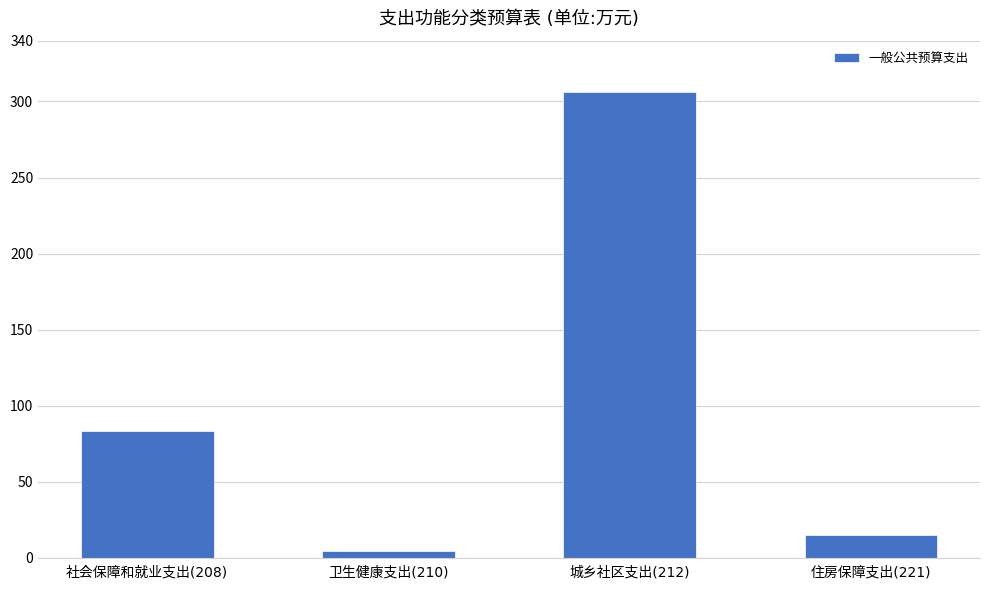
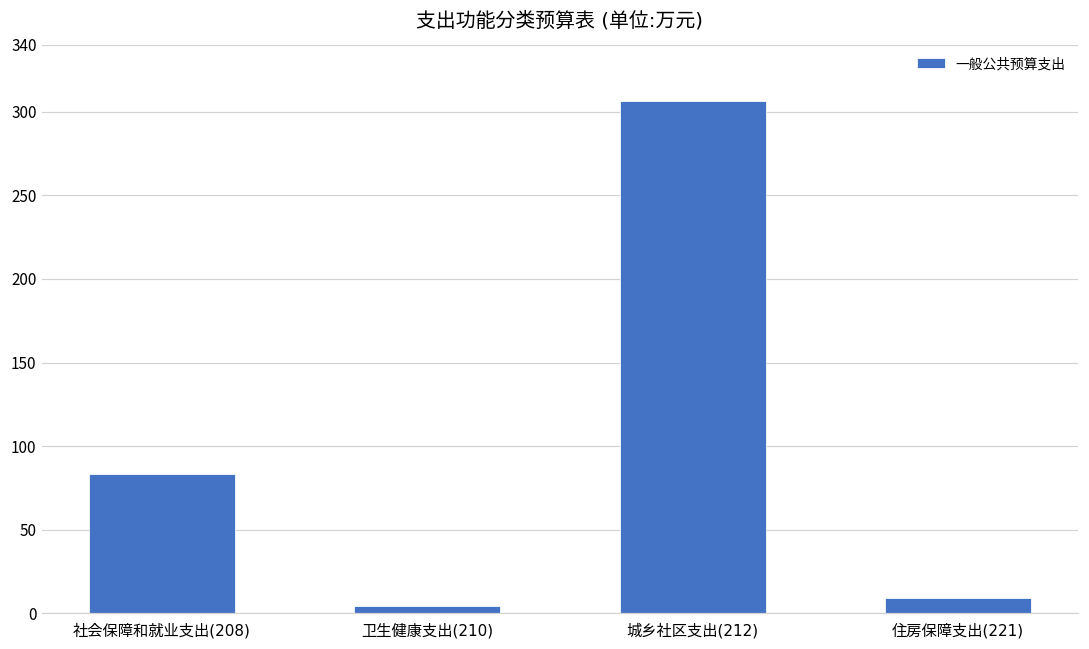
  {
    "社会保障和就业支出(208)": 83,
    "卫生健康支出(210)": 4,
    "城乡社区支出(212)": 306,
-   "住房保障支出(221)": 15
+   "住房保障支出(221)": 9
  }
